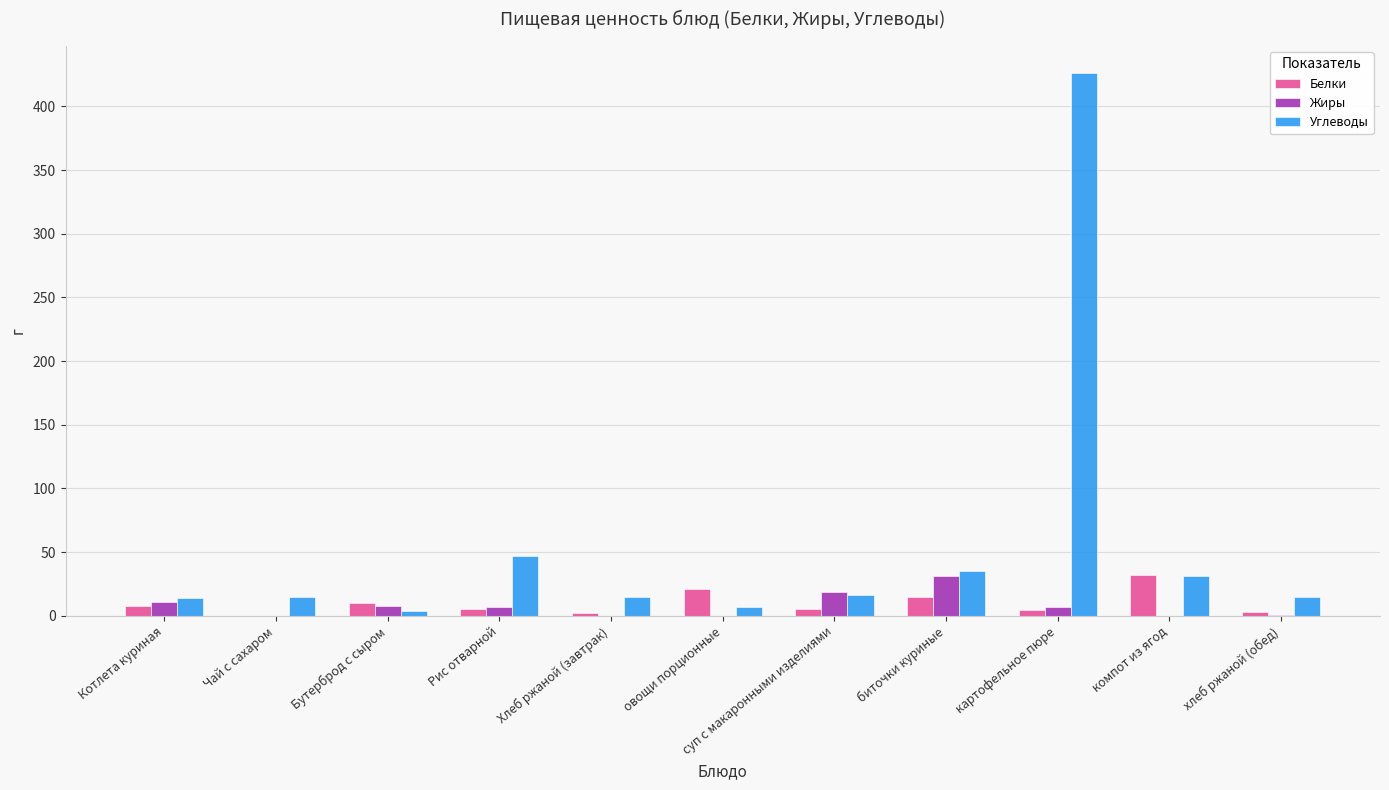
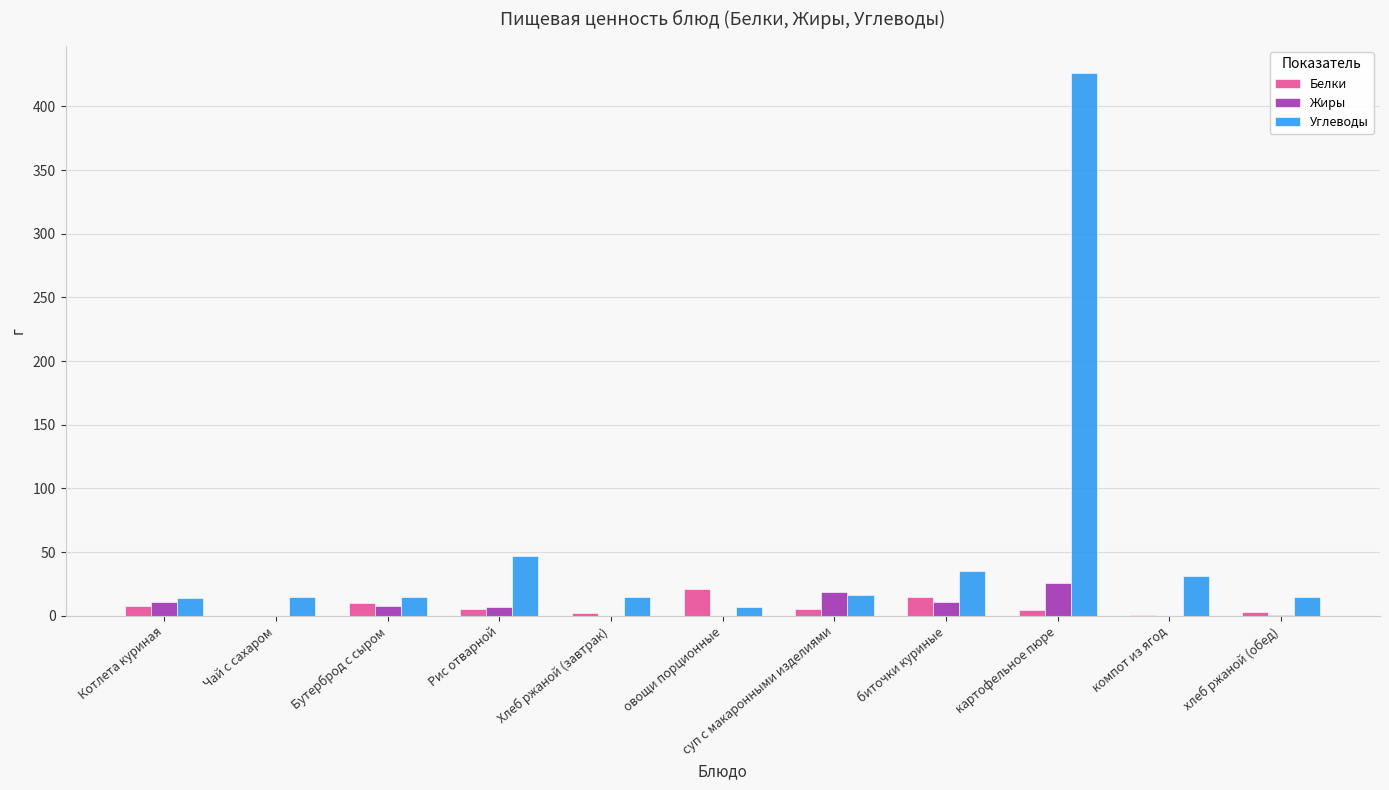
  {
    "Белки": {
      "Котлета куриная": 8,
      "Чай с сахаром": 0,
      "Бутерброд с сыром": 10,
      "Рис отварной": 5,
      "Хлеб ржаной (завтрак)": 2,
      "овощи порционные": 21,
      "суп с макаронными изделиями": 5,
      "биточки куриные": 15,
      "картофельное пюре": 4,
-     "компот из ягод": 32,
+     "компот из ягод": 1,
      "хлеб ржаной (обед)": 3
    },
    "Жиры": {
      "Котлета куриная": 11,
      "Чай с сахаром": 0,
      "Бутерброд с сыром": 8,
      "Рис отварной": 7,
      "Хлеб ржаной (завтрак)": 0,
      "овощи порционные": 0,
      "суп с макаронными изделиями": 19,
-     "биточки куриные": 31,
-     "картофельное пюре": 7,
+     "биточки куриные": 11,
+     "картофельное пюре": 26,
      "компот из ягод": 0
    },
    "Углеводы": {
      "Котлета куриная": 14,
      "Чай с сахаром": 15,
-     "Бутерброд с сыром": 4,
+     "Бутерброд с сыром": 15,
      "Рис отварной": 47,
      "Хлеб ржаной (завтрак)": 15,
      "овощи порционные": 7,
      "суп с макаронными изделиями": 16,
      "биточки куриные": 35,
      "картофельное пюре": 426,
      "компот из ягод": 31,
      "хлеб ржаной (обед)": 15
    }
  }
